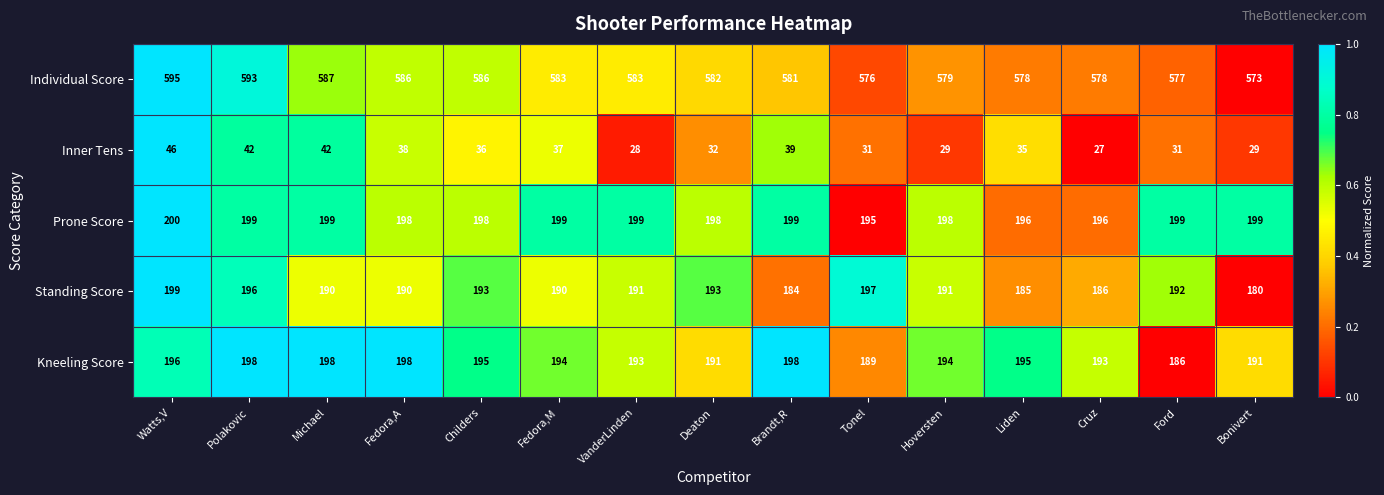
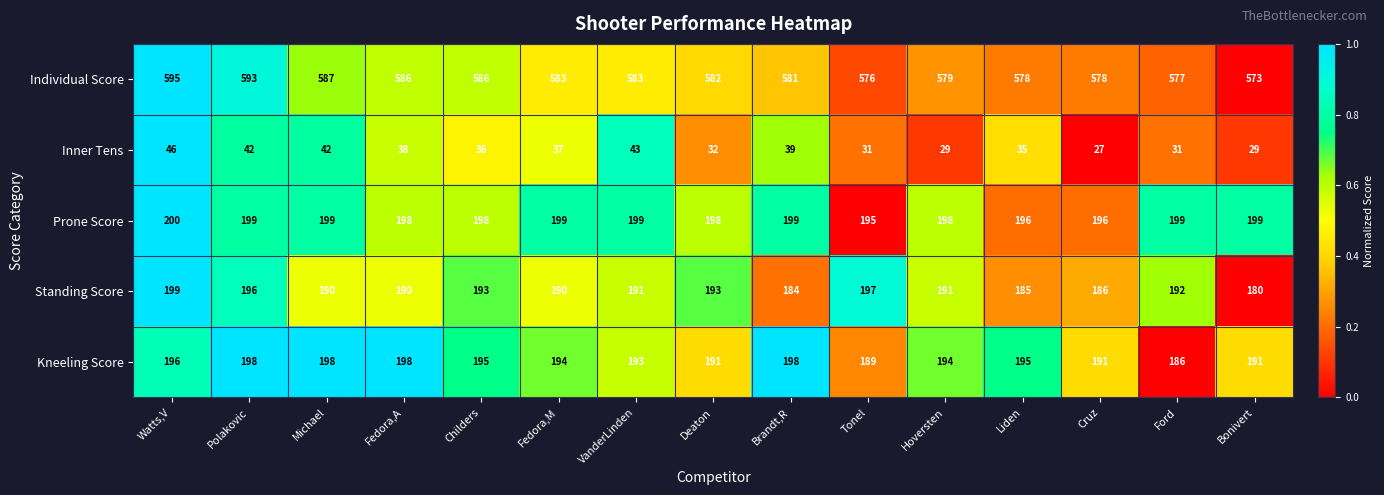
  {
    "Individual Score": {
      "Watts,V": 595,
      "Polakovic": 593,
      "Michael": 587,
      "Fedora,A": 586,
      "Childers": 586,
      "Fedora,M": 583,
      "VanderLinden": 583,
      "Deaton": 582,
      "Brandt,R": 581,
      "Tonel": 576,
      "Hoversten": 579,
      "Liden": 578,
      "Cruz": 578,
      "Ford": 577,
      "Bonivert": 573
    },
    "Inner Tens": {
      "Watts,V": 46,
      "Polakovic": 42,
      "Michael": 42,
      "Fedora,A": 38,
      "Childers": 36,
      "Fedora,M": 37,
-     "VanderLinden": 28,
+     "VanderLinden": 43,
      "Deaton": 32,
      "Brandt,R": 39,
      "Tonel": 31,
      "Hoversten": 29,
      "Liden": 35,
      "Cruz": 27,
      "Ford": 31,
      "Bonivert": 29
    },
    "Prone Score": {
      "Watts,V": 200,
      "Polakovic": 199,
      "Michael": 199,
      "Fedora,A": 198,
      "Childers": 198,
      "Fedora,M": 199,
      "VanderLinden": 199,
      "Deaton": 198,
      "Brandt,R": 199,
      "Tonel": 195,
      "Hoversten": 198,
      "Liden": 196,
      "Cruz": 196,
      "Ford": 199,
      "Bonivert": 199
    },
    "Standing Score": {
      "Watts,V": 199,
      "Polakovic": 196,
      "Michael": 190,
      "Fedora,A": 190,
      "Childers": 193,
      "Fedora,M": 190,
      "VanderLinden": 191,
      "Deaton": 193,
      "Brandt,R": 184,
      "Tonel": 197,
      "Hoversten": 191,
      "Liden": 185,
      "Cruz": 186,
      "Ford": 192,
      "Bonivert": 180
    },
    "Kneeling Score": {
      "Watts,V": 196,
      "Polakovic": 198,
      "Michael": 198,
      "Fedora,A": 198,
      "Childers": 195,
      "Fedora,M": 194,
      "VanderLinden": 193,
      "Deaton": 191,
      "Brandt,R": 198,
      "Tonel": 189,
      "Hoversten": 194,
      "Liden": 195,
-     "Cruz": 193,
+     "Cruz": 191,
      "Ford": 186,
      "Bonivert": 191
    }
  }
